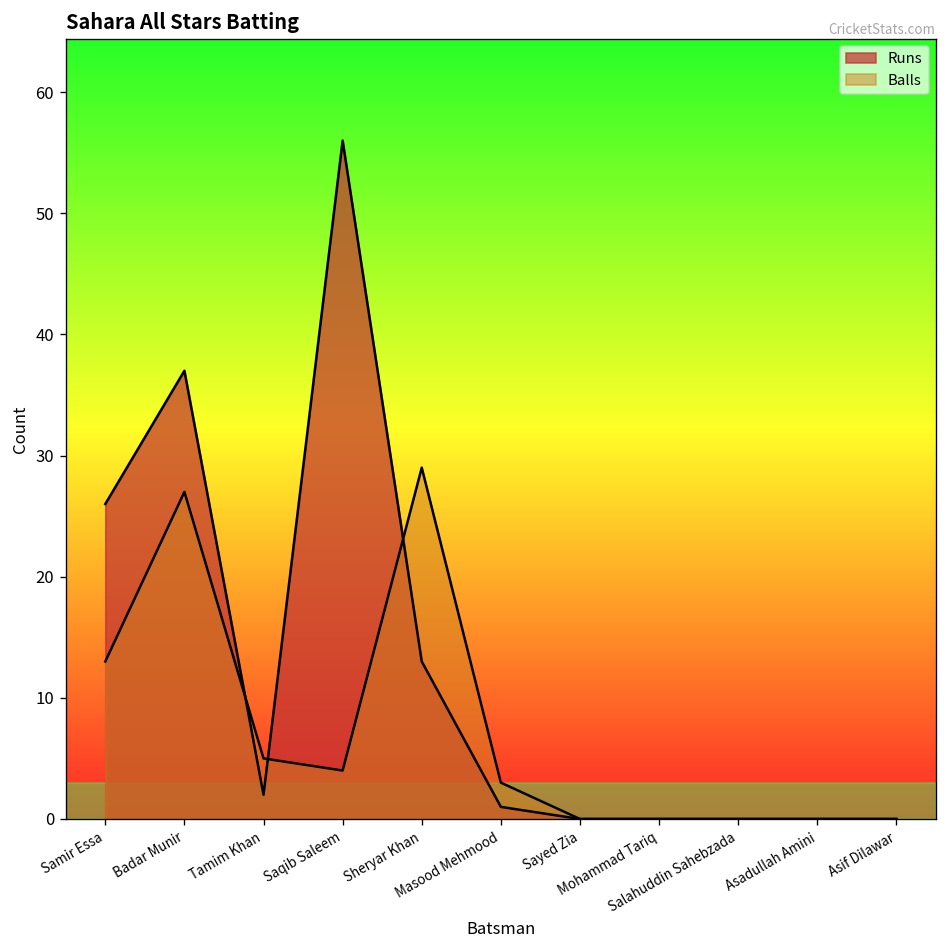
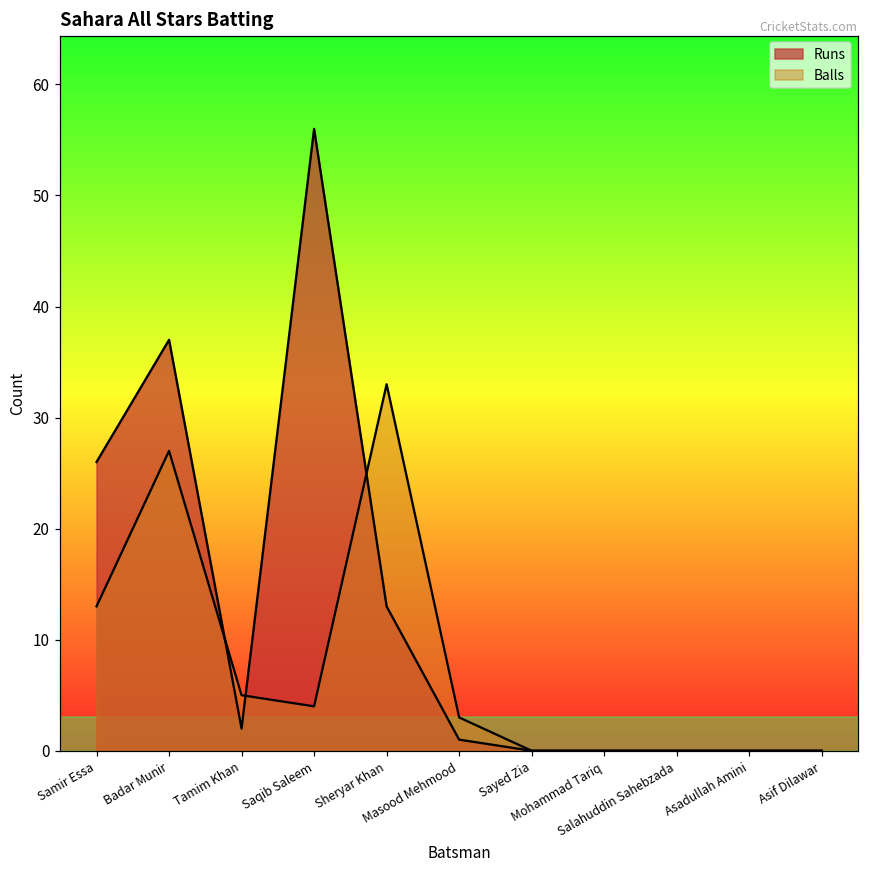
  {
    "Runs": {
      "Samir Essa": 26,
      "Badar Munir": 37,
      "Saqib Saleem": 56,
      "Sheryar Khan": 13
    },
    "Balls": {
      "Samir Essa": 13,
      "Badar Munir": 27,
      "Tamim Khan": 5,
      "Saqib Saleem": 4,
-     "Sheryar Khan": 29
+     "Sheryar Khan": 33
    }
  }
